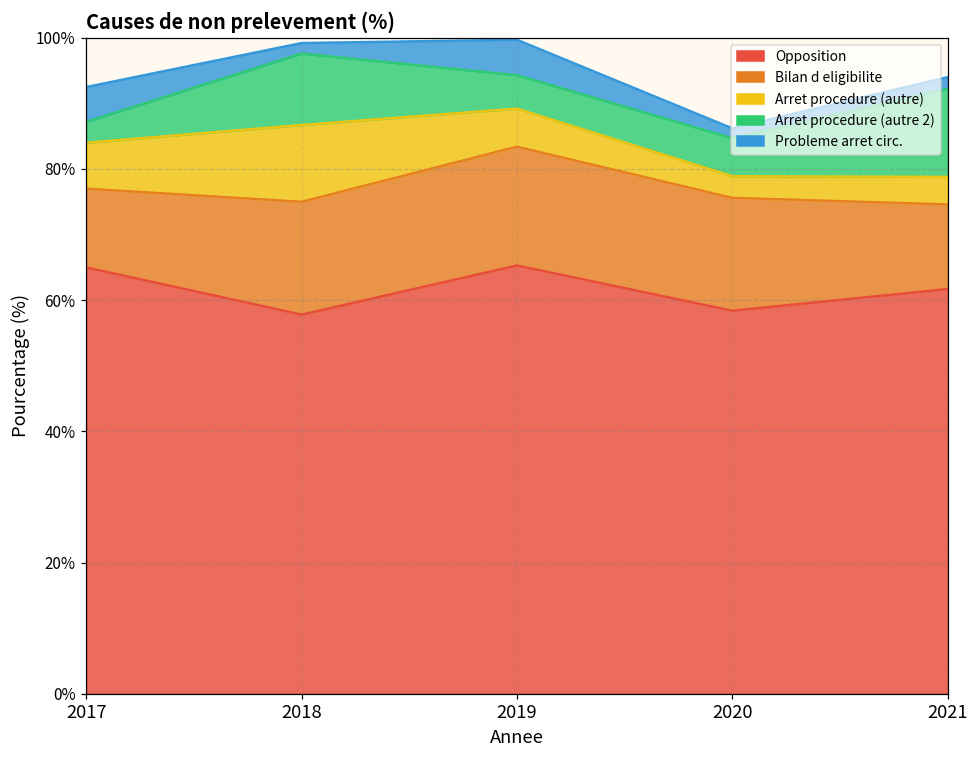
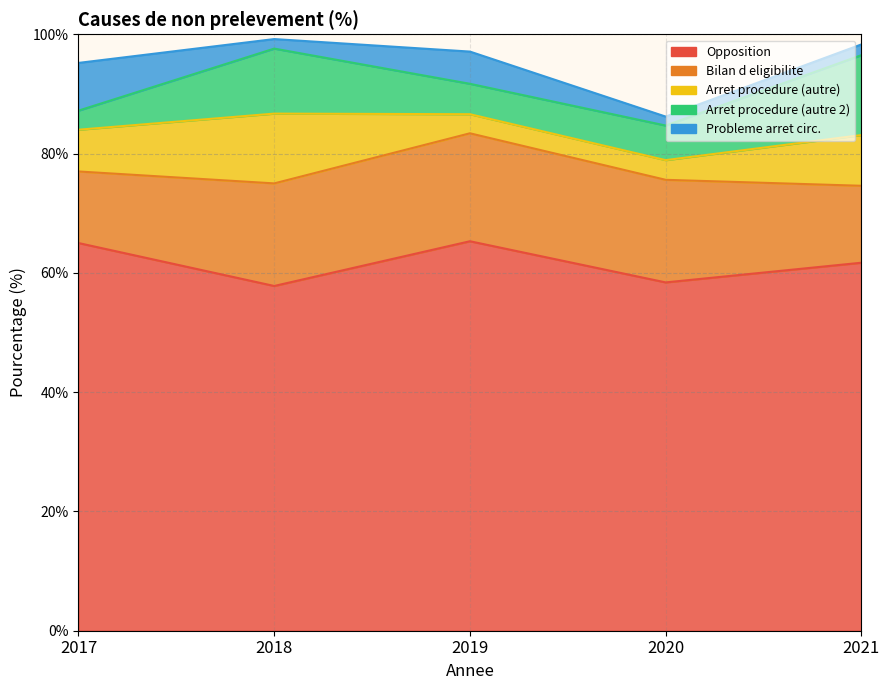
  {
    "Arret procedure (autre)": {
      "2017": "7%",
      "2018": "12%",
-     "2019": "6%",
+     "2019": "3%",
      "2020": "3%",
-     "2021": "4%"
+     "2021": "9%"
    },
    "Arret procedure (autre 2)": {
      "2017": "3%",
      "2018": "11%",
      "2019": "5%",
      "2020": "6%",
      "2021": "13%"
    },
    "Probleme arret circ.": {
-     "2017": "5%",
+     "2017": "8%",
      "2018": "2%",
      "2019": "5%",
      "2020": "2%",
      "2021": "2%"
    }
  }
